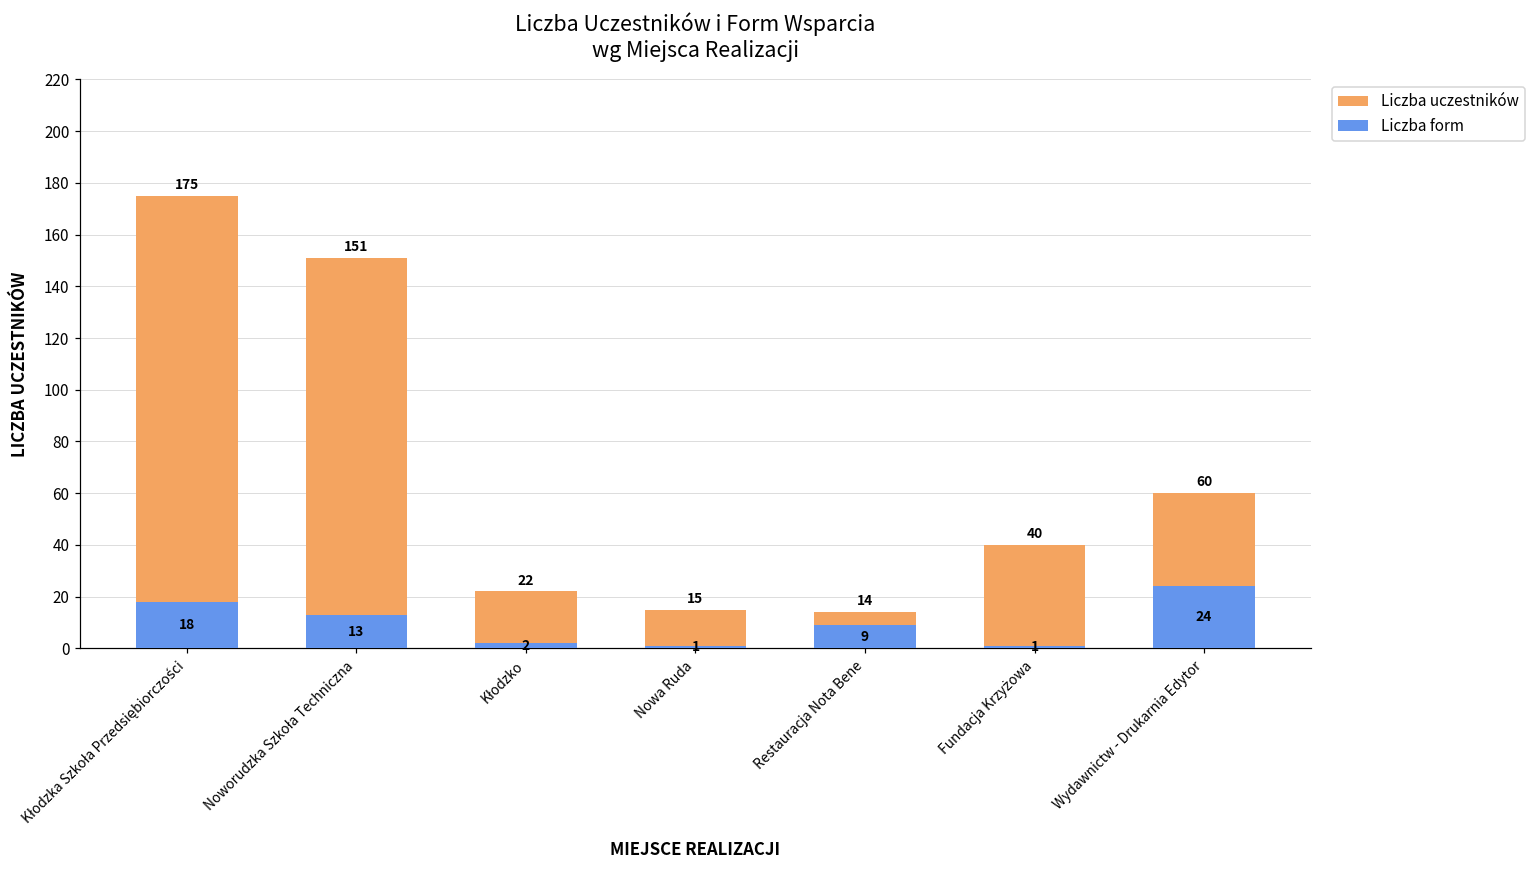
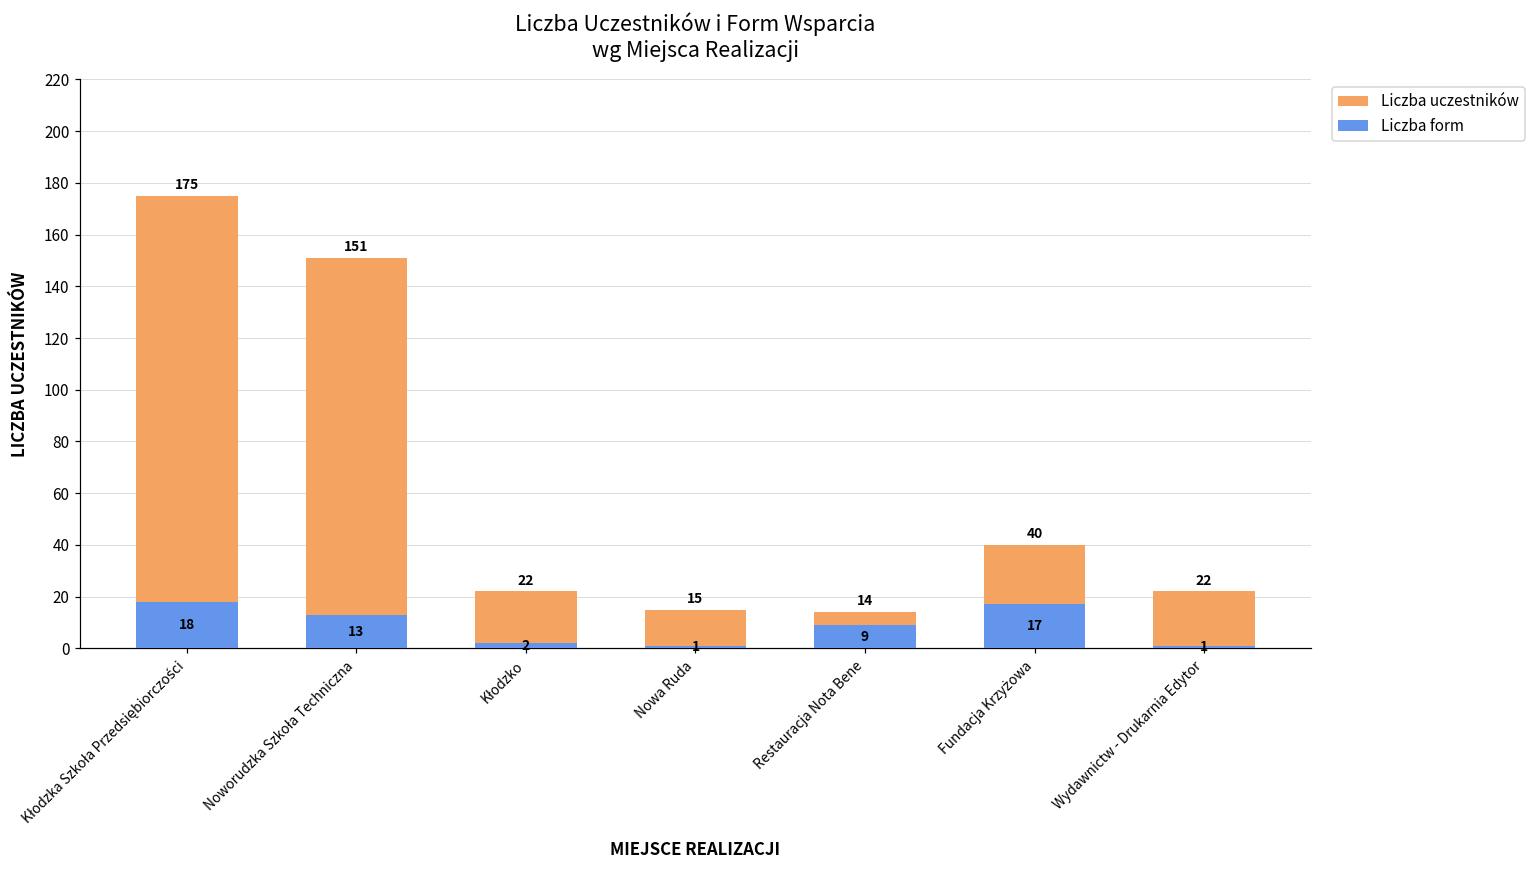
  {
    "Liczba uczestników": {
      "Kłodzka Szkoła Przedsiębiorczości": 175,
      "Noworudzka Szkoła Techniczna": 151,
      "Kłodzko": 22,
      "Nowa Ruda": 15,
      "Restauracja Nota Bene": 14,
      "Fundacja Krzyżowa": 40,
-     "Wydawnictw - Drukarnia Edytor": 60
+     "Wydawnictw - Drukarnia Edytor": 22
    },
    "Liczba form": {
-     "Fundacja Krzyżowa": 1,
-     "Wydawnictw - Drukarnia Edytor": 24
+     "Fundacja Krzyżowa": 17,
+     "Wydawnictw - Drukarnia Edytor": 1
    }
  }
